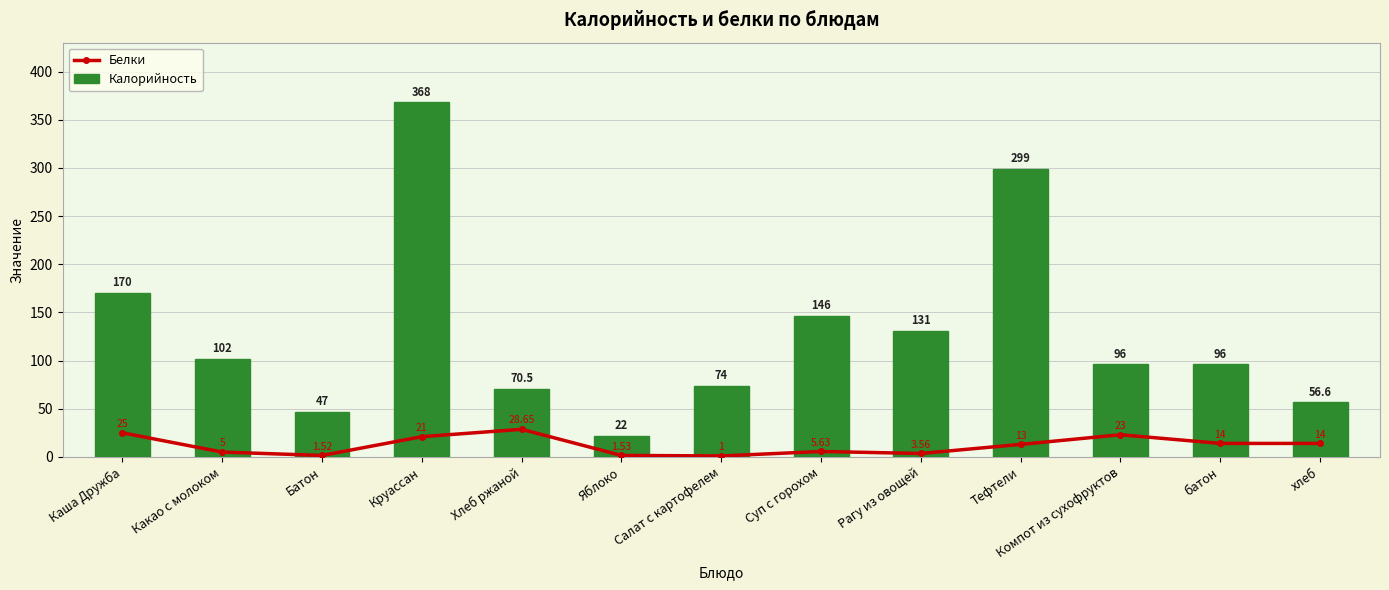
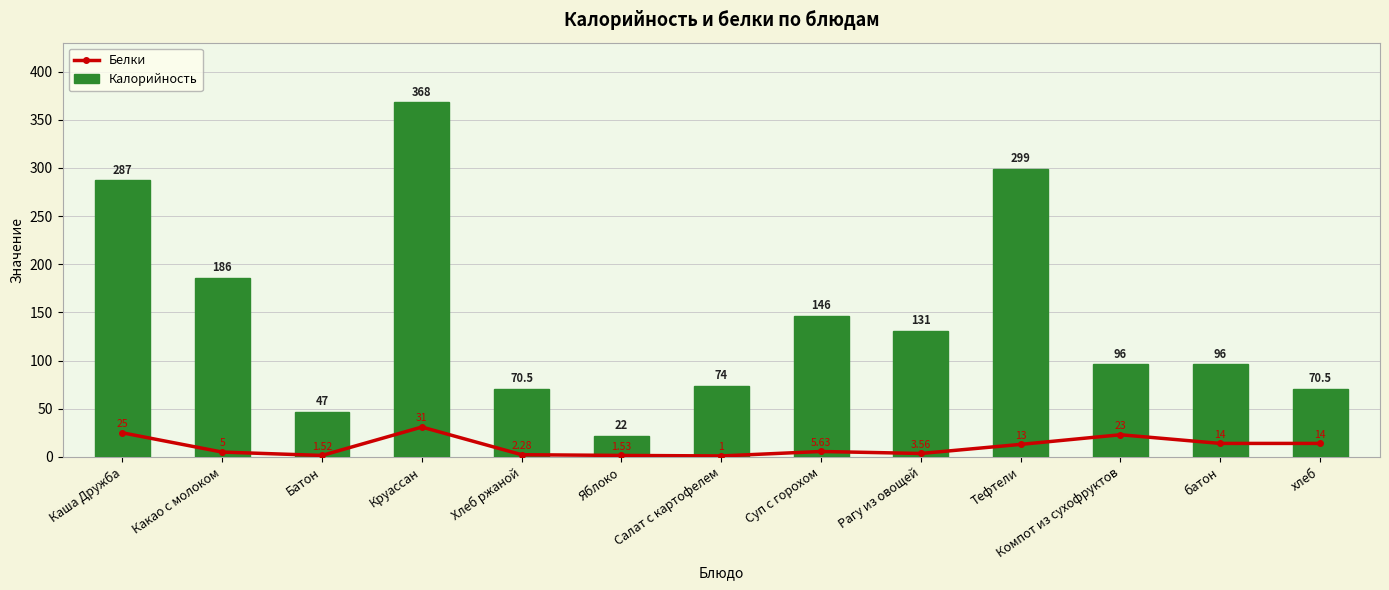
  {
    "Белки": {
      "Каша Дружба": 25,
      "Какао с молоком": 5,
      "Батон": 1.52,
-     "Круассан": 21,
-     "Хлеб ржаной": 28.65,
+     "Круассан": 31,
+     "Хлеб ржаной": 2.28,
      "Яблоко": 1.53,
      "Салат с картофелем": 1,
      "Суп с горохом": 5.63,
      "Рагу из овощей": 3.56,
      "Тефтели": 13,
      "Компот из сухофруктов": 23,
      "батон": 14,
      "хлеб": 14
    },
    "Калорийность": {
-     "Каша Дружба": 170,
-     "Какао с молоком": 102,
+     "Каша Дружба": 287,
+     "Какао с молоком": 186,
      "Батон": 47,
      "Круассан": 368,
      "Хлеб ржаной": 70.5,
      "Яблоко": 22,
      "Салат с картофелем": 74,
      "Суп с горохом": 146,
      "Рагу из овощей": 131,
      "Тефтели": 299,
      "Компот из сухофруктов": 96,
      "батон": 96,
-     "хлеб": 56.6
+     "хлеб": 70.5
    }
  }
